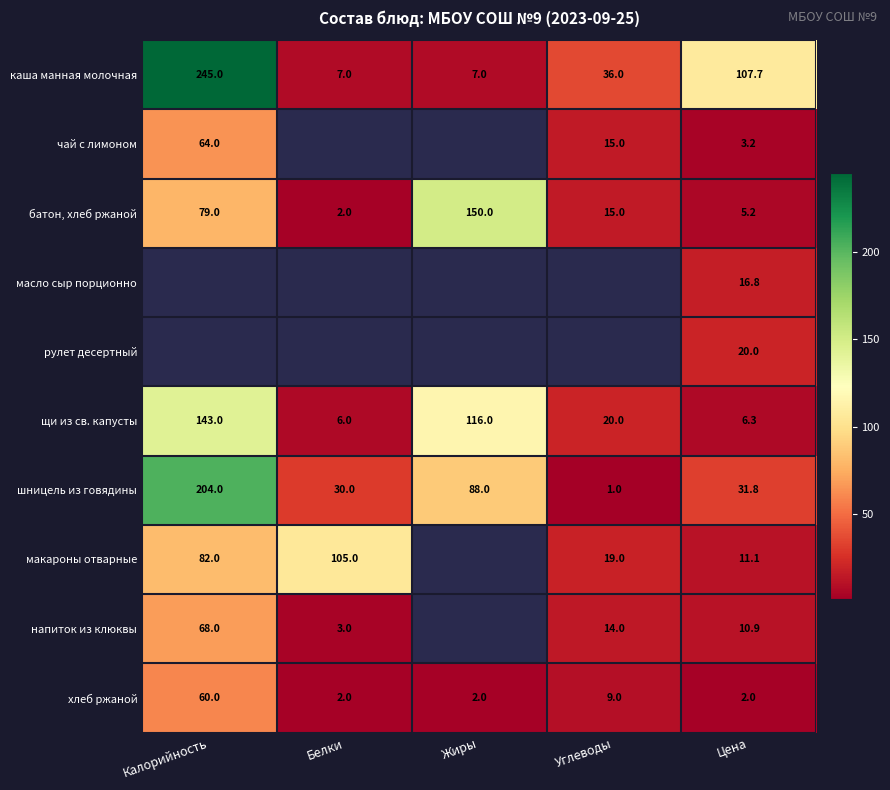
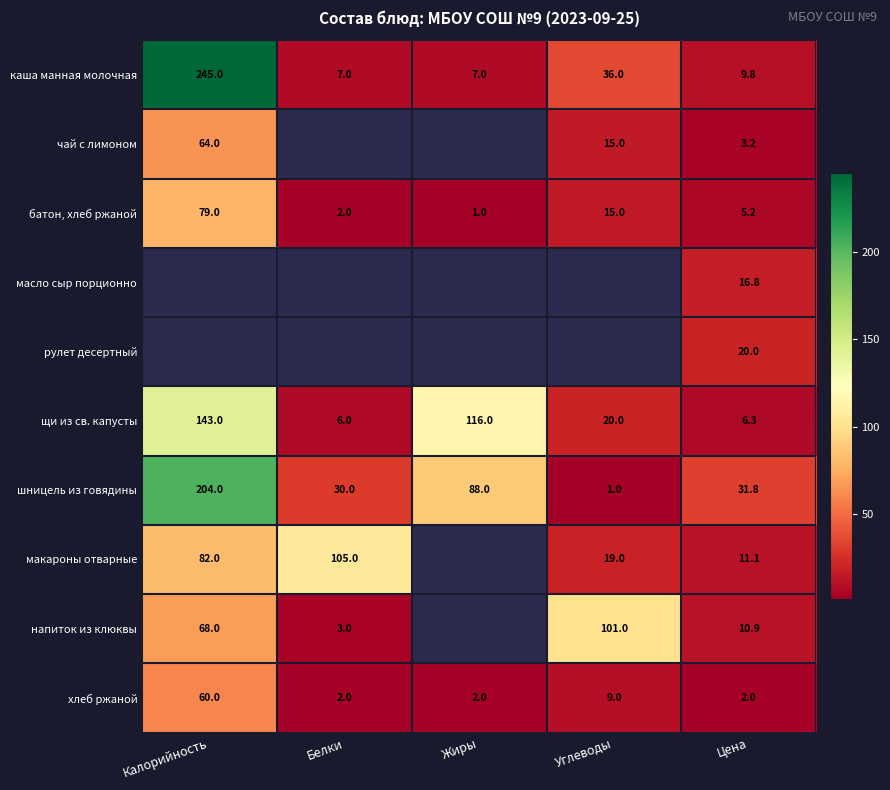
  {
    "каша манная молочная": {
      "Калорийность": 245.0,
      "Белки": 7.0,
      "Жиры": 7.0,
      "Углеводы": 36.0,
-     "Цена": 107.7
+     "Цена": 9.8
    },
    "чай с лимоном": {
      "Калорийность": 64.0,
      "Углеводы": 15.0,
      "Цена": 3.2
    },
    "батон, хлеб ржаной": {
      "Калорийность": 79.0,
      "Белки": 2.0,
-     "Жиры": 150.0,
+     "Жиры": 1.0,
      "Углеводы": 15.0,
      "Цена": 5.2
    },
    "масло сыр порционно": {
      "Цена": 16.8
    },
    "рулет десертный": {
      "Цена": 20.0
    },
    "щи из св. капусты": {
      "Калорийность": 143.0,
      "Белки": 6.0,
      "Жиры": 116.0,
      "Углеводы": 20.0,
      "Цена": 6.3
    },
    "шницель из говядины": {
      "Калорийность": 204.0,
      "Белки": 30.0,
      "Жиры": 88.0,
      "Углеводы": 1.0,
      "Цена": 31.8
    },
    "макароны отварные": {
      "Калорийность": 82.0,
      "Белки": 105.0,
      "Углеводы": 19.0,
      "Цена": 11.1
    },
    "напиток из клюквы": {
      "Калорийность": 68.0,
      "Белки": 3.0,
-     "Углеводы": 14.0,
+     "Углеводы": 101.0,
      "Цена": 10.9
    },
    "хлеб ржаной": {
      "Калорийность": 60.0,
      "Белки": 2.0,
      "Жиры": 2.0,
      "Углеводы": 9.0,
      "Цена": 2.0
    }
  }
